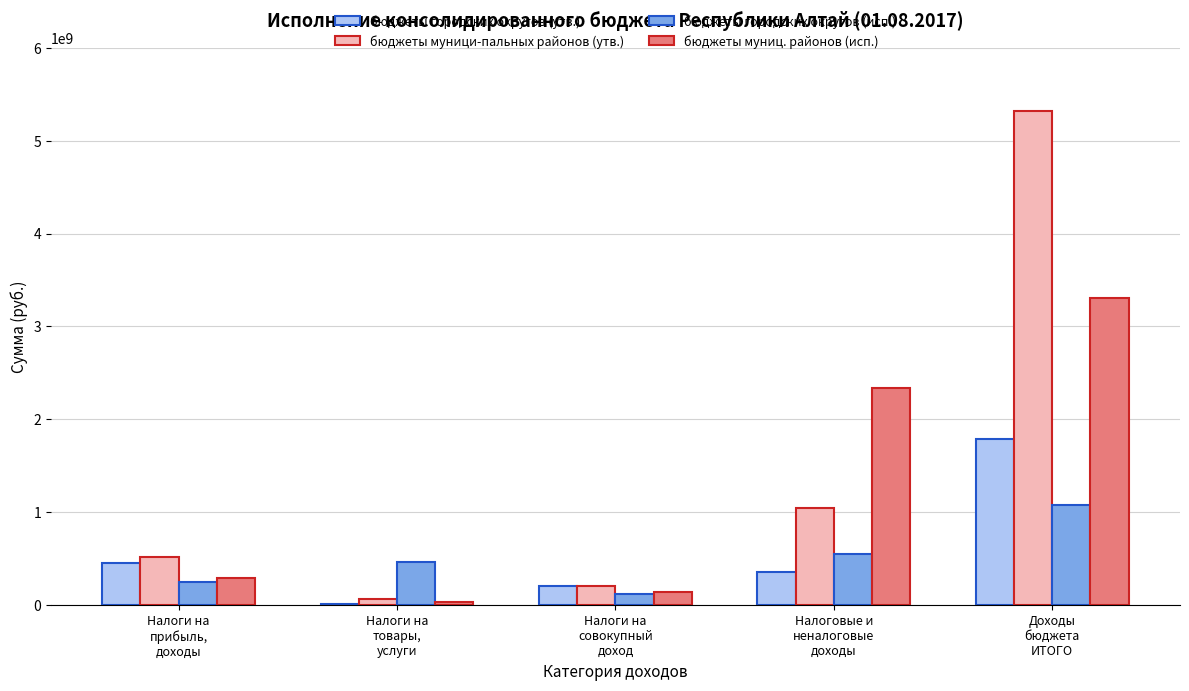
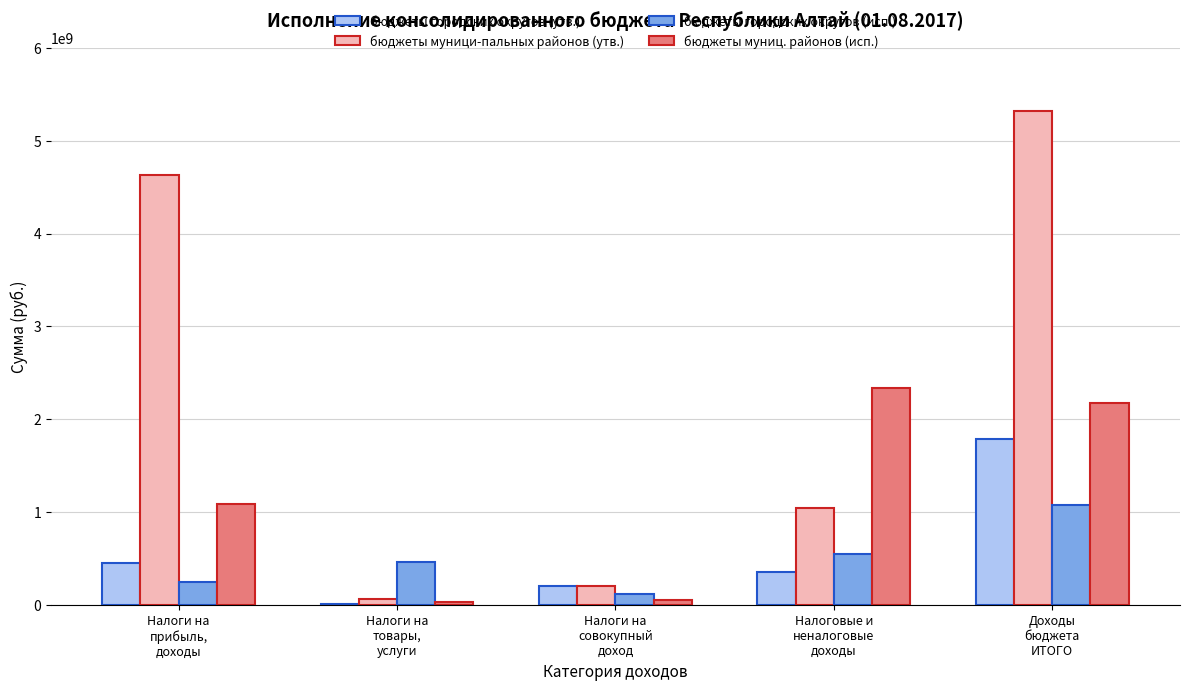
  {
    "бюджеты городских округов (утв.)": {
      "Налоги на прибыль, доходы": 500000000,
      "Налоги на совокупный доход": 200000000,
      "Налоговые и неналоговые доходы": 400000000,
      "Доходы бюджета ИТОГО": 1800000000
    },
    "бюджеты муници-пальных районов (утв.)": {
-     "Налоги на прибыль, доходы": 500000000,
+     "Налоги на прибыль, доходы": 4600000000,
      "Налоги на товары, услуги": 100000000,
      "Налоги на совокупный доход": 200000000,
      "Налоговые и неналоговые доходы": 1000000000,
      "Доходы бюджета ИТОГО": 5300000000
    },
    "бюджеты городских округов (исп.)": {
      "Налоги на прибыль, доходы": 300000000,
      "Налоги на товары, услуги": 500000000,
      "Налоги на совокупный доход": 100000000,
      "Налоговые и неналоговые доходы": 600000000,
      "Доходы бюджета ИТОГО": 1100000000
    },
    "бюджеты муниц. районов (исп.)": {
-     "Налоги на прибыль, доходы": 300000000,
+     "Налоги на прибыль, доходы": 1100000000,
      "Налоги на товары, услуги": 0,
-     "Налоги на совокупный доход": 100000000,
+     "Налоги на совокупный доход": 0,
      "Налоговые и неналоговые доходы": 2300000000,
-     "Доходы бюджета ИТОГО": 3300000000
+     "Доходы бюджета ИТОГО": 2200000000
    }
  }
